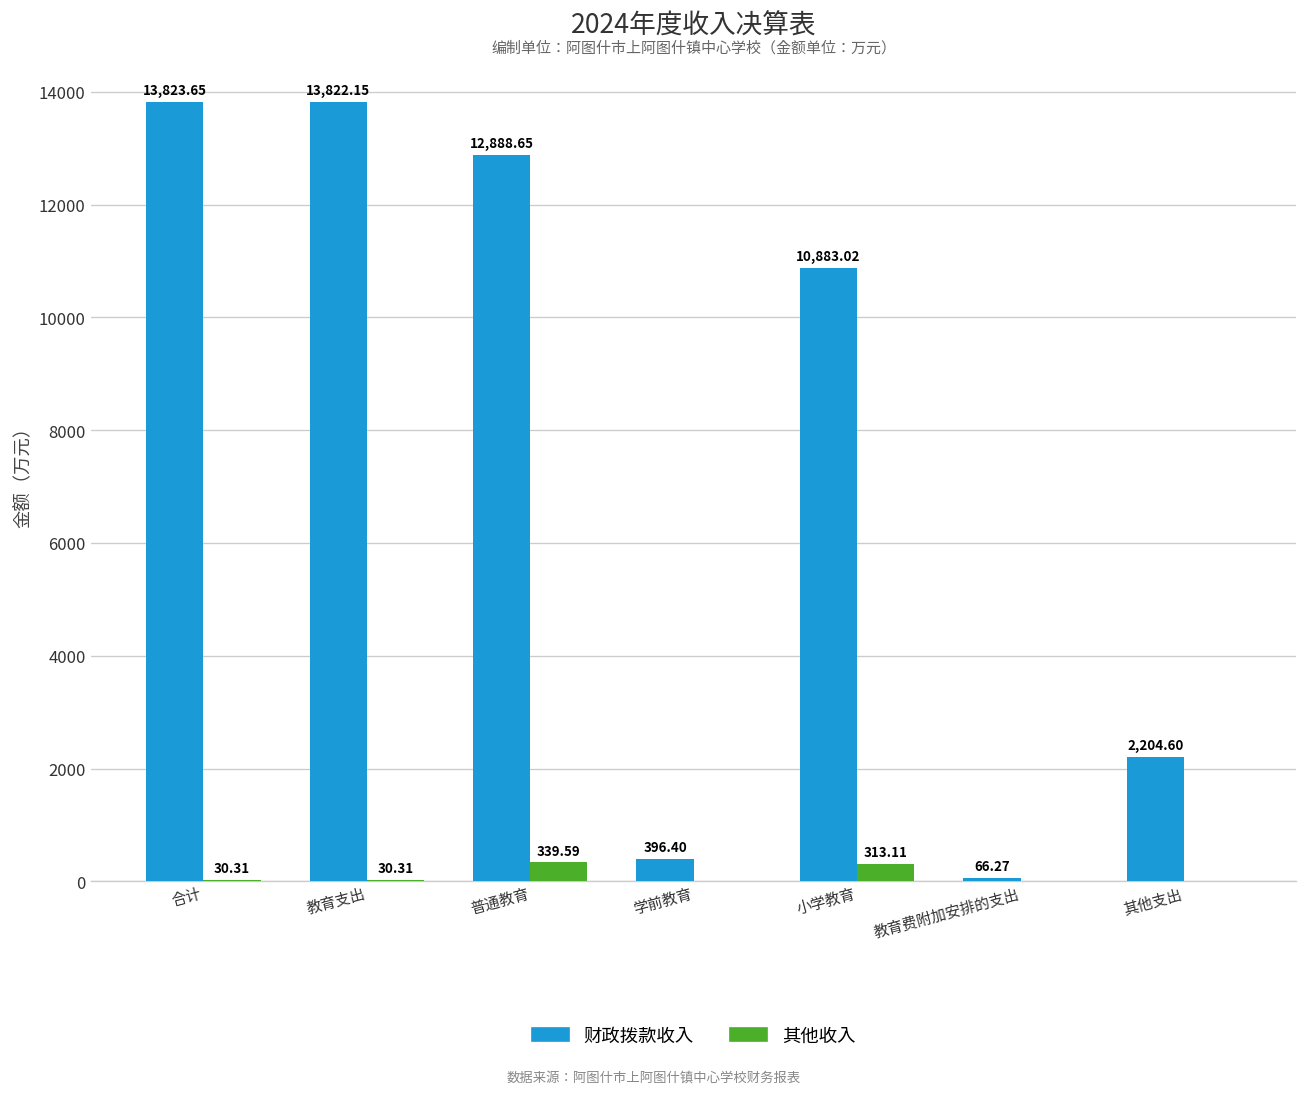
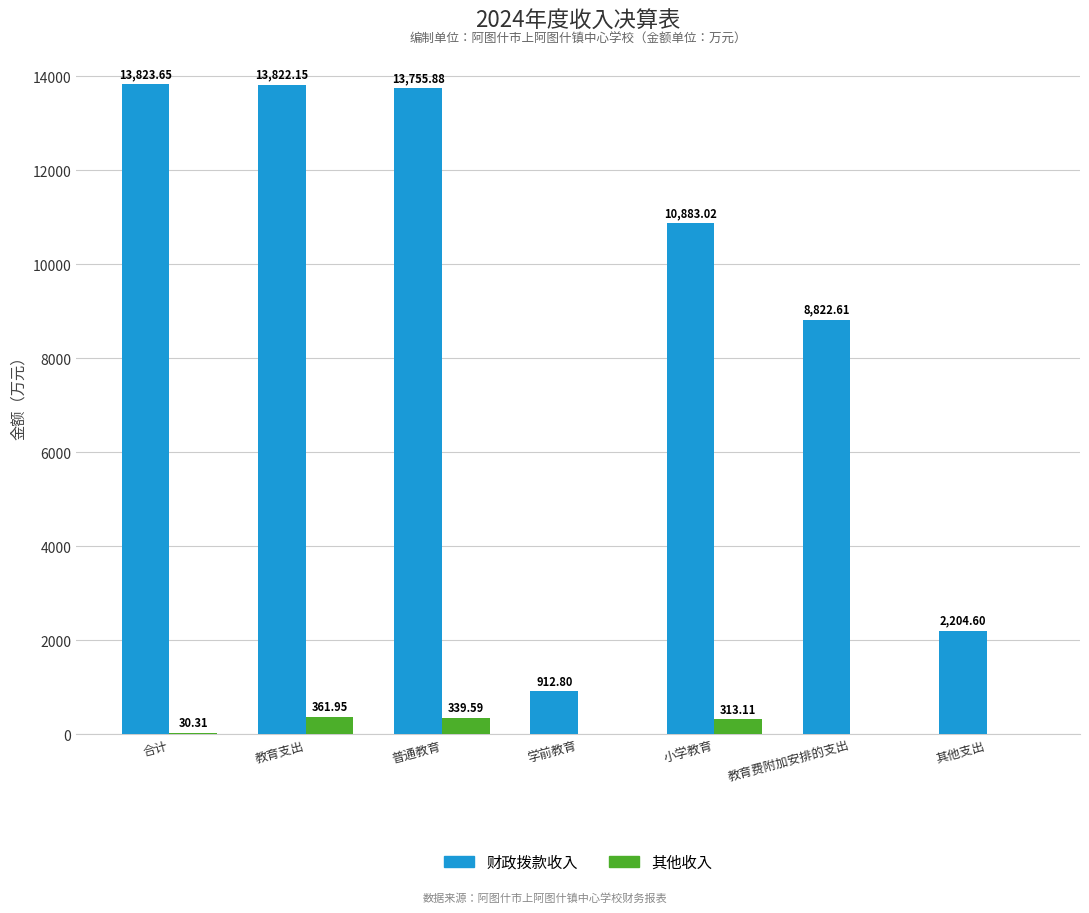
  {
    "财政拨款收入": {
      "合计": "13,823.65",
      "教育支出": "13,822.15",
-     "普通教育": "12,888.65",
-     "学前教育": "396.40",
+     "普通教育": "13,755.88",
+     "学前教育": "912.80",
      "小学教育": "10,883.02",
-     "教育费附加安排的支出": "66.27",
+     "教育费附加安排的支出": "8,822.61",
      "其他支出": "2,204.60"
    },
    "其他收入": {
      "合计": "30.31",
-     "教育支出": "30.31",
+     "教育支出": "361.95",
      "普通教育": "339.59",
      "小学教育": "313.11"
    }
  }
